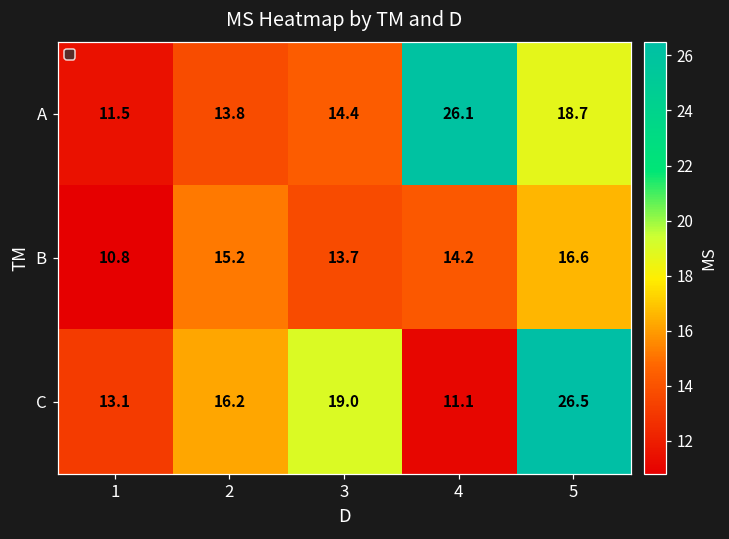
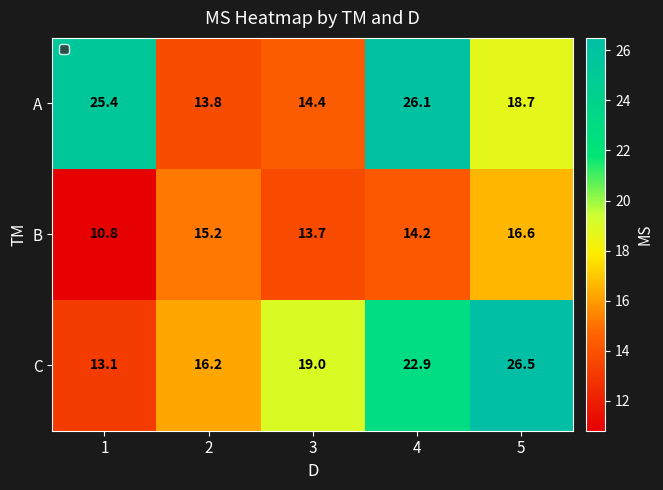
  {
    "A": {
-     "1": 11.5,
+     "1": 25.4,
      "2": 13.8,
      "3": 14.4,
      "4": 26.1,
      "5": 18.7
    },
    "B": {
      "1": 10.8,
      "2": 15.2,
      "3": 13.7,
      "4": 14.2,
      "5": 16.6
    },
    "C": {
      "1": 13.1,
      "2": 16.2,
      "3": 19.0,
-     "4": 11.1,
+     "4": 22.9,
      "5": 26.5
    }
  }
